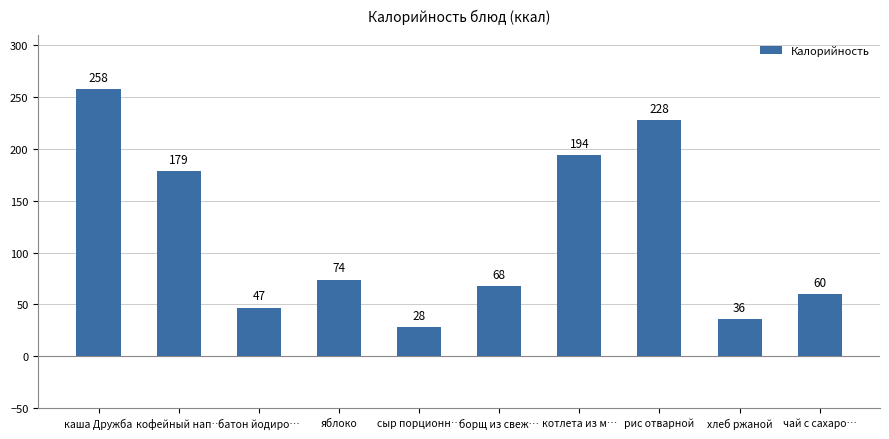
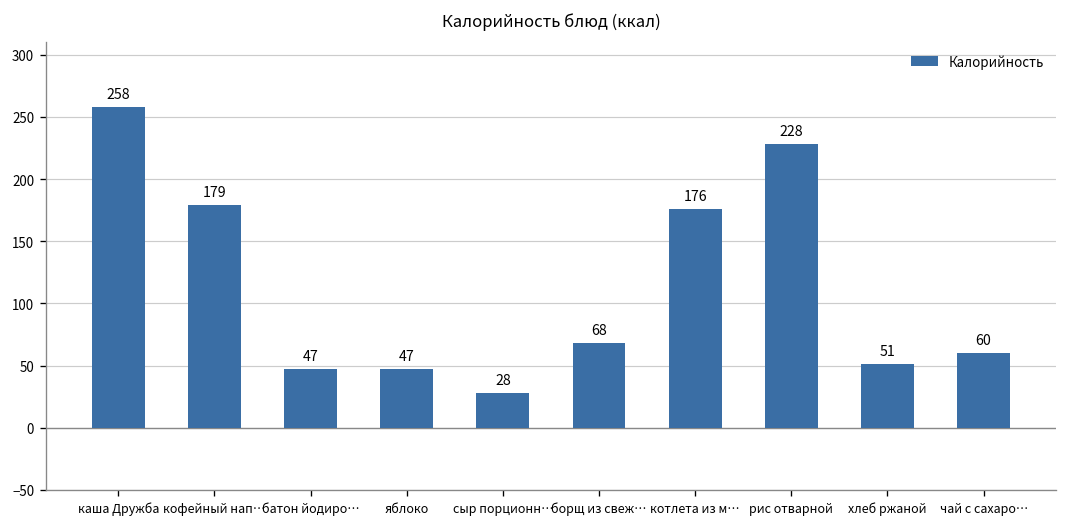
  {
    "каша Дружба": 258,
    "кофейный нап…": 179,
    "батон йодиро…": 47,
-   "яблоко": 74,
+   "яблоко": 47,
    "сыр порционн…": 28,
    "борщ из свеж…": 68,
-   "котлета из м…": 194,
+   "котлета из м…": 176,
    "рис отварной": 228,
-   "хлеб ржаной": 36,
+   "хлеб ржаной": 51,
    "чай с сахаро…": 60
  }
